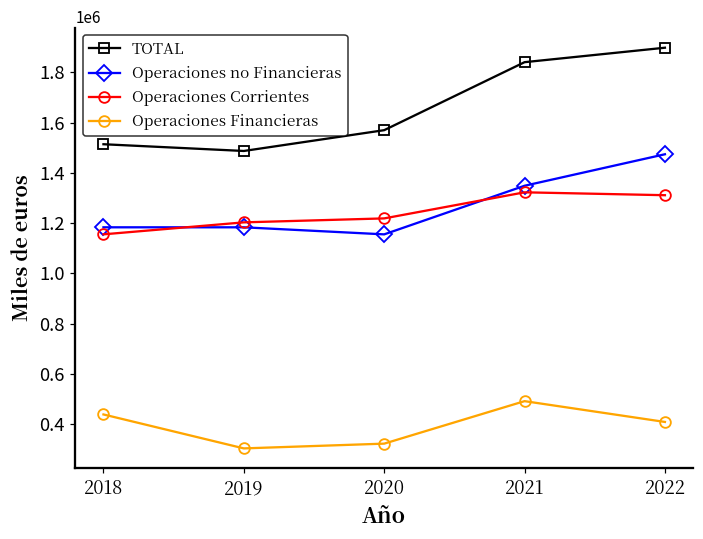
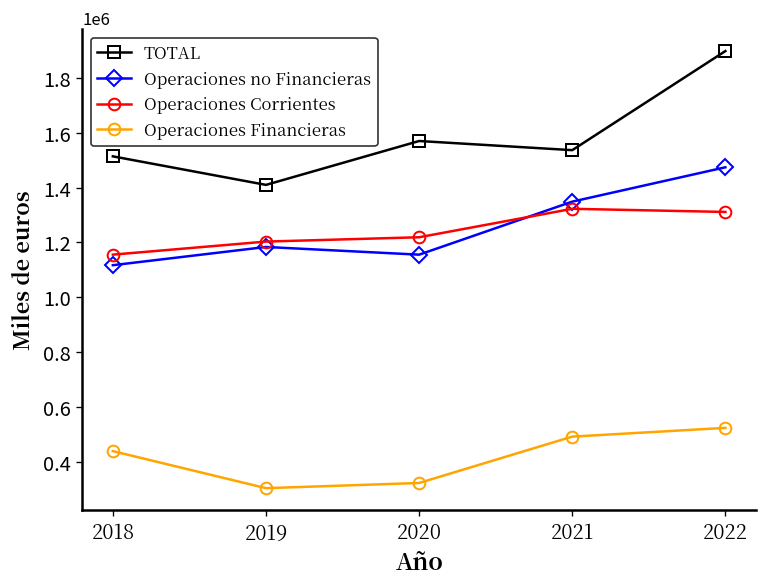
  {
    "TOTAL": {
      "2018": 1510000,
-     "2019": 1490000,
+     "2019": 1410000,
      "2020": 1570000,
-     "2021": 1840000,
+     "2021": 1540000,
      "2022": 1900000
    },
    "Operaciones no Financieras": {
-     "2018": 1180000,
+     "2018": 1120000,
      "2019": 1180000,
      "2020": 1160000,
      "2021": 1350000,
      "2022": 1470000
    },
    "Operaciones Corrientes": {
      "2018": 1160000,
      "2019": 1200000,
      "2020": 1220000,
      "2021": 1320000,
      "2022": 1310000
    },
    "Operaciones Financieras": {
      "2018": 440000,
      "2019": 300000,
      "2020": 320000,
      "2021": 490000,
-     "2022": 410000
+     "2022": 520000
    }
  }
